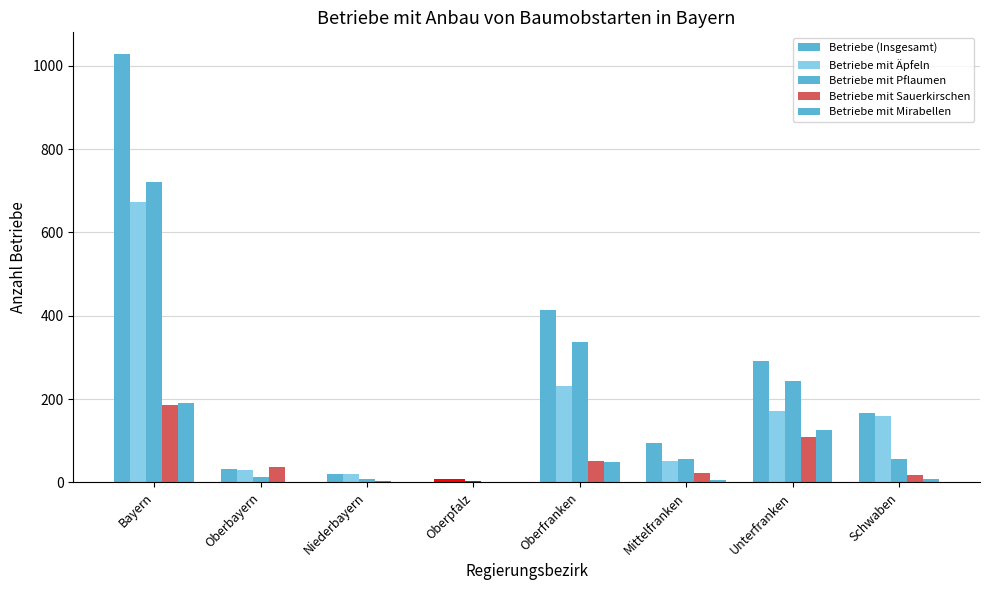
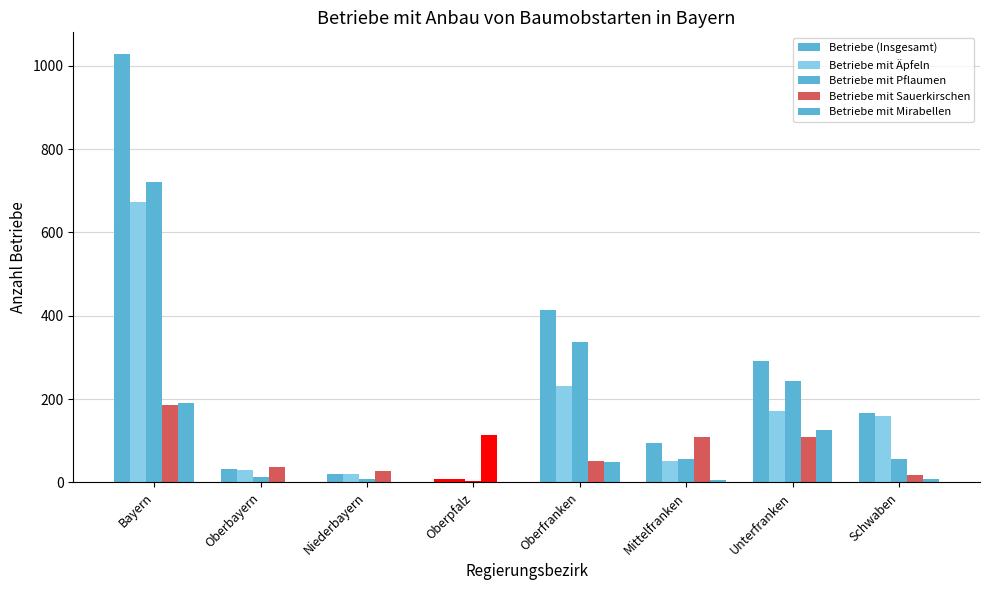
  {
    "Betriebe mit Sauerkirschen": {
      "Bayern": 190,
      "Oberbayern": 40,
-     "Niederbayern": 0,
-     "Oberpfalz": 0,
+     "Niederbayern": 30,
+     "Oberpfalz": 110,
      "Oberfranken": 50,
-     "Mittelfranken": 20,
+     "Mittelfranken": 110,
      "Unterfranken": 110,
      "Schwaben": 20
    }
  }
